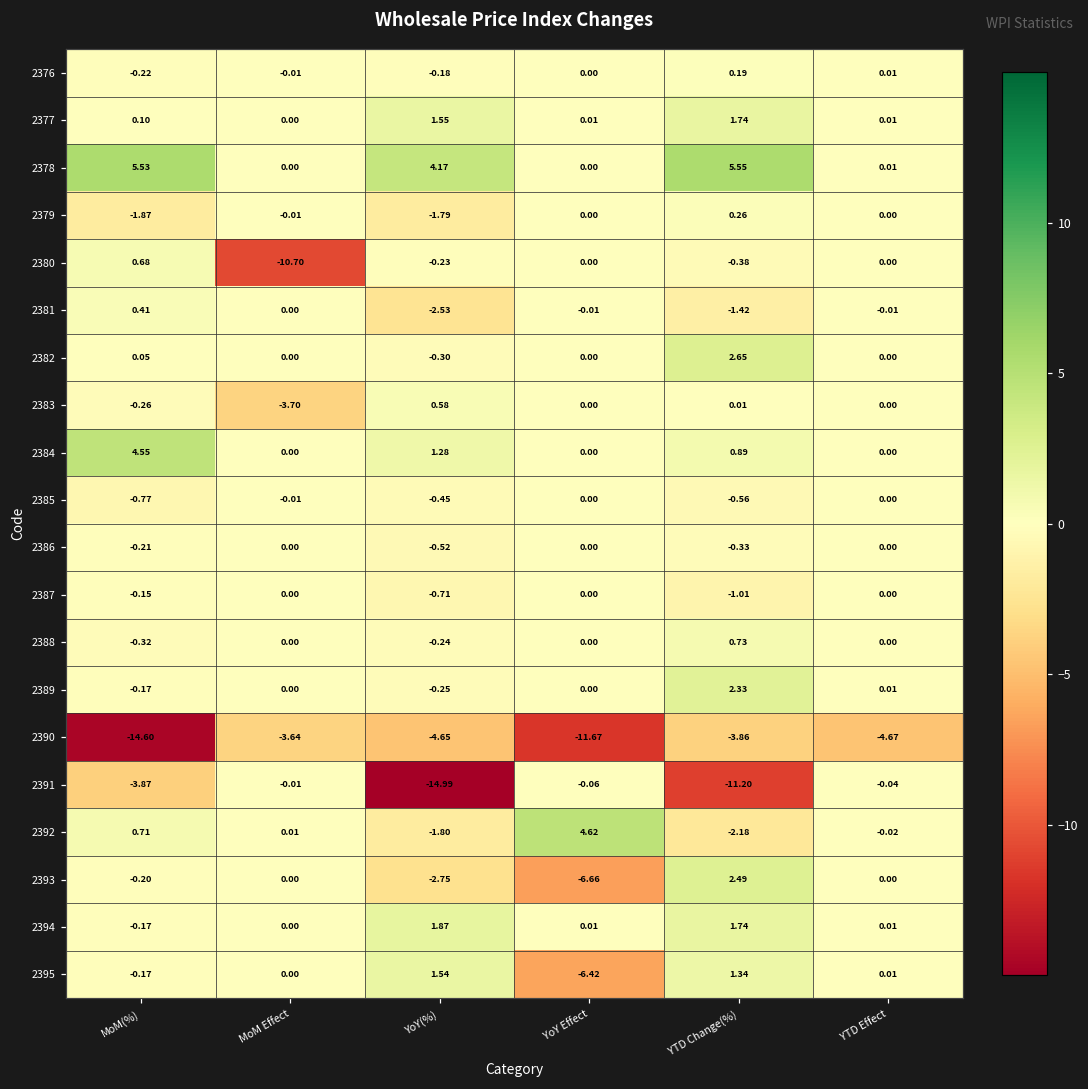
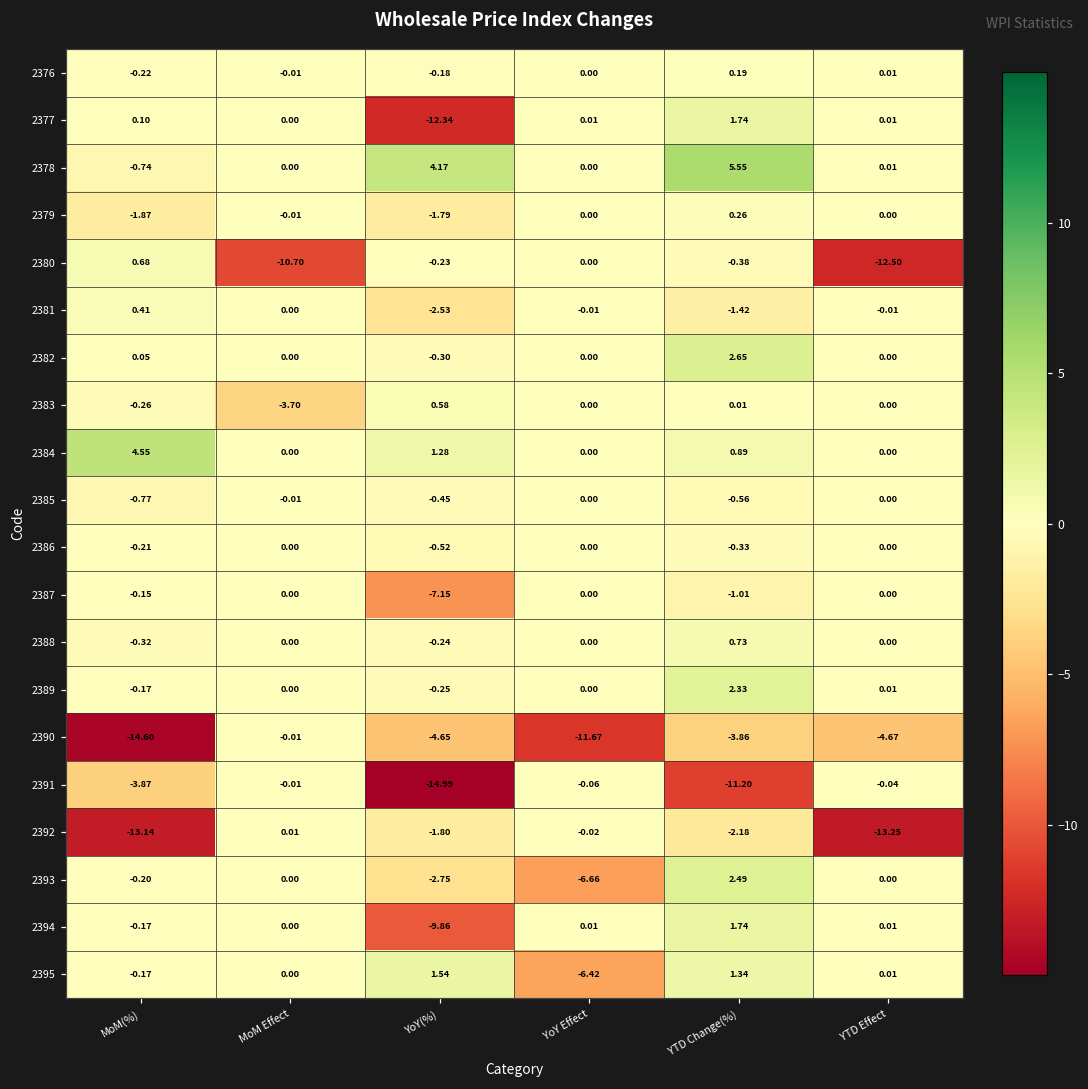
  {
    "2376": {
      "MoM(%)": -0.22,
      "MoM Effect": -0.01,
      "YoY(%)": -0.18,
      "YoY Effect": 0.00,
      "YTD Change(%)": 0.19,
      "YTD Effect": 0.01
    },
    "2377": {
      "MoM(%)": 0.10,
      "MoM Effect": 0.00,
-     "YoY(%)": 1.55,
+     "YoY(%)": -12.34,
      "YoY Effect": 0.01,
      "YTD Change(%)": 1.74,
      "YTD Effect": 0.01
    },
    "2378": {
-     "MoM(%)": 5.53,
+     "MoM(%)": -0.74,
      "MoM Effect": 0.00,
      "YoY(%)": 4.17,
      "YoY Effect": 0.00,
      "YTD Change(%)": 5.55,
      "YTD Effect": 0.01
    },
    "2379": {
      "MoM(%)": -1.87,
      "MoM Effect": -0.01,
      "YoY(%)": -1.79,
      "YoY Effect": 0.00,
      "YTD Change(%)": 0.26,
      "YTD Effect": 0.00
    },
    "2380": {
      "MoM(%)": 0.68,
      "MoM Effect": -10.70,
      "YoY(%)": -0.23,
      "YoY Effect": 0.00,
      "YTD Change(%)": -0.38,
-     "YTD Effect": 0.00
+     "YTD Effect": -12.50
    },
    "2381": {
      "MoM(%)": 0.41,
      "MoM Effect": 0.00,
      "YoY(%)": -2.53,
      "YoY Effect": -0.01,
      "YTD Change(%)": -1.42,
      "YTD Effect": -0.01
    },
    "2382": {
      "MoM(%)": 0.05,
      "MoM Effect": 0.00,
      "YoY(%)": -0.30,
      "YoY Effect": 0.00,
      "YTD Change(%)": 2.65,
      "YTD Effect": 0.00
    },
    "2383": {
      "MoM(%)": -0.26,
      "MoM Effect": -3.70,
      "YoY(%)": 0.58,
      "YoY Effect": 0.00,
      "YTD Change(%)": 0.01,
      "YTD Effect": 0.00
    },
    "2384": {
      "MoM(%)": 4.55,
      "MoM Effect": 0.00,
      "YoY(%)": 1.28,
      "YoY Effect": 0.00,
      "YTD Change(%)": 0.89,
      "YTD Effect": 0.00
    },
    "2385": {
      "MoM(%)": -0.77,
      "MoM Effect": -0.01,
      "YoY(%)": -0.45,
      "YoY Effect": 0.00,
      "YTD Change(%)": -0.56,
      "YTD Effect": 0.00
    },
    "2386": {
      "MoM(%)": -0.21,
      "MoM Effect": 0.00,
      "YoY(%)": -0.52,
      "YoY Effect": 0.00,
      "YTD Change(%)": -0.33,
      "YTD Effect": 0.00
    },
    "2387": {
      "MoM(%)": -0.15,
      "MoM Effect": 0.00,
-     "YoY(%)": -0.71,
+     "YoY(%)": -7.15,
      "YoY Effect": 0.00,
      "YTD Change(%)": -1.01,
      "YTD Effect": 0.00
    },
    "2388": {
      "MoM(%)": -0.32,
      "MoM Effect": 0.00,
      "YoY(%)": -0.24,
      "YoY Effect": 0.00,
      "YTD Change(%)": 0.73,
      "YTD Effect": 0.00
    },
    "2389": {
      "MoM(%)": -0.17,
      "MoM Effect": 0.00,
      "YoY(%)": -0.25,
      "YoY Effect": 0.00,
      "YTD Change(%)": 2.33,
      "YTD Effect": 0.01
    },
    "2390": {
      "MoM(%)": -14.60,
-     "MoM Effect": -3.64,
+     "MoM Effect": -0.01,
      "YoY(%)": -4.65,
      "YoY Effect": -11.67,
      "YTD Change(%)": -3.86,
      "YTD Effect": -4.67
    },
    "2391": {
      "MoM(%)": -3.87,
      "MoM Effect": -0.01,
      "YoY(%)": -14.99,
      "YoY Effect": -0.06,
      "YTD Change(%)": -11.20,
      "YTD Effect": -0.04
    },
    "2392": {
-     "MoM(%)": 0.71,
+     "MoM(%)": -13.14,
      "MoM Effect": 0.01,
      "YoY(%)": -1.80,
-     "YoY Effect": 4.62,
+     "YoY Effect": -0.02,
      "YTD Change(%)": -2.18,
-     "YTD Effect": -0.02
+     "YTD Effect": -13.25
    },
    "2393": {
      "MoM(%)": -0.20,
      "MoM Effect": 0.00,
      "YoY(%)": -2.75,
      "YoY Effect": -6.66,
      "YTD Change(%)": 2.49,
      "YTD Effect": 0.00
    },
    "2394": {
      "MoM(%)": -0.17,
      "MoM Effect": 0.00,
-     "YoY(%)": 1.87,
+     "YoY(%)": -9.86,
      "YoY Effect": 0.01,
      "YTD Change(%)": 1.74,
      "YTD Effect": 0.01
    },
    "2395": {
      "MoM(%)": -0.17,
      "MoM Effect": 0.00,
      "YoY(%)": 1.54,
      "YoY Effect": -6.42,
      "YTD Change(%)": 1.34,
      "YTD Effect": 0.01
    }
  }
